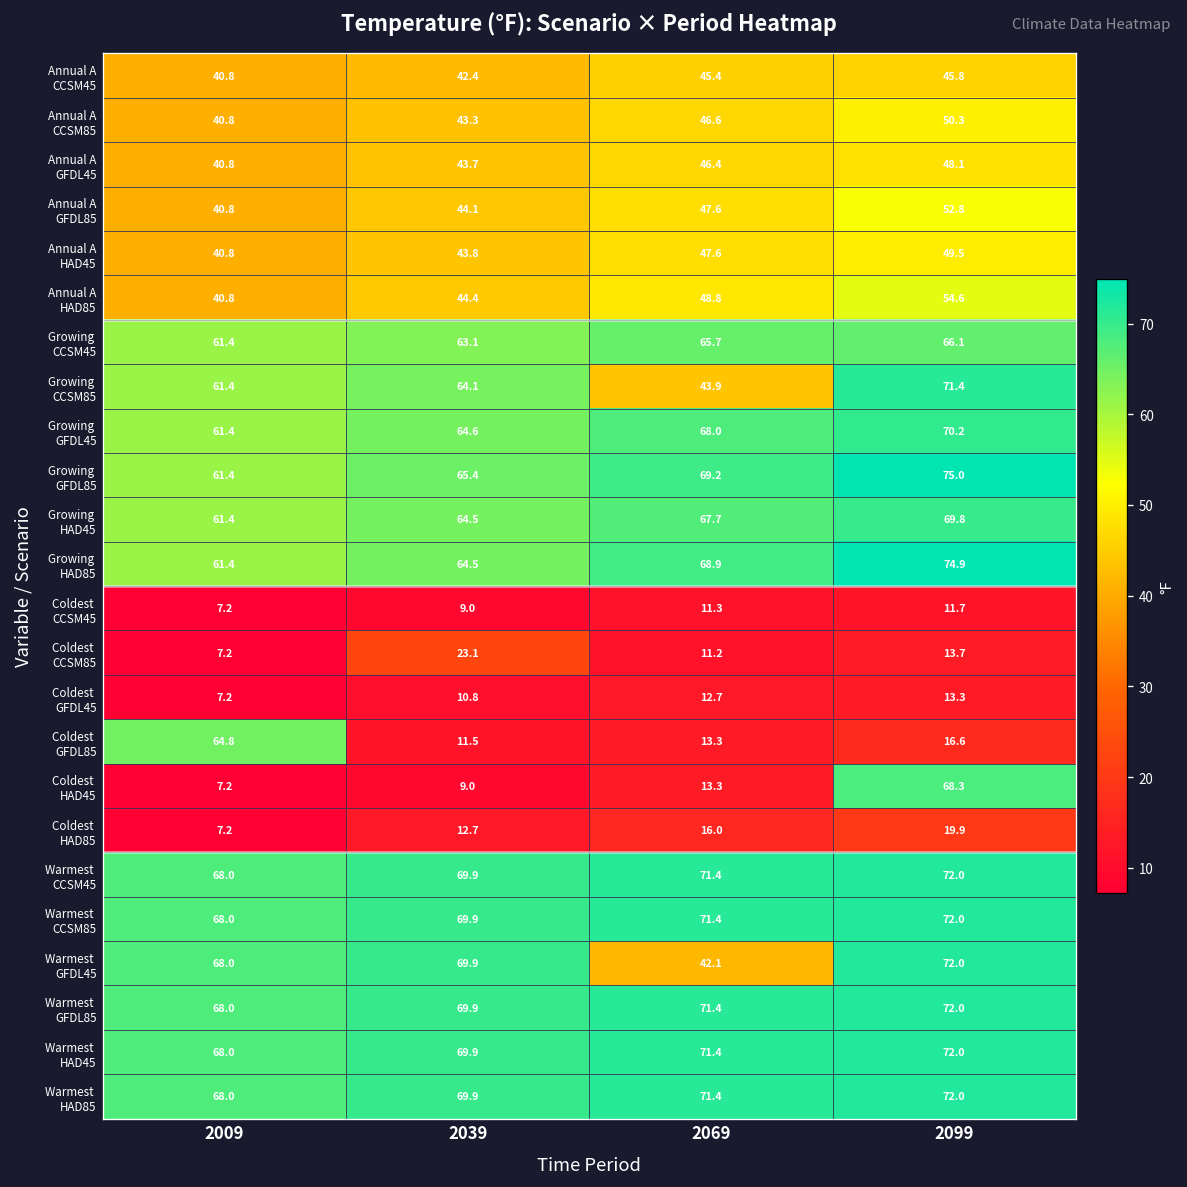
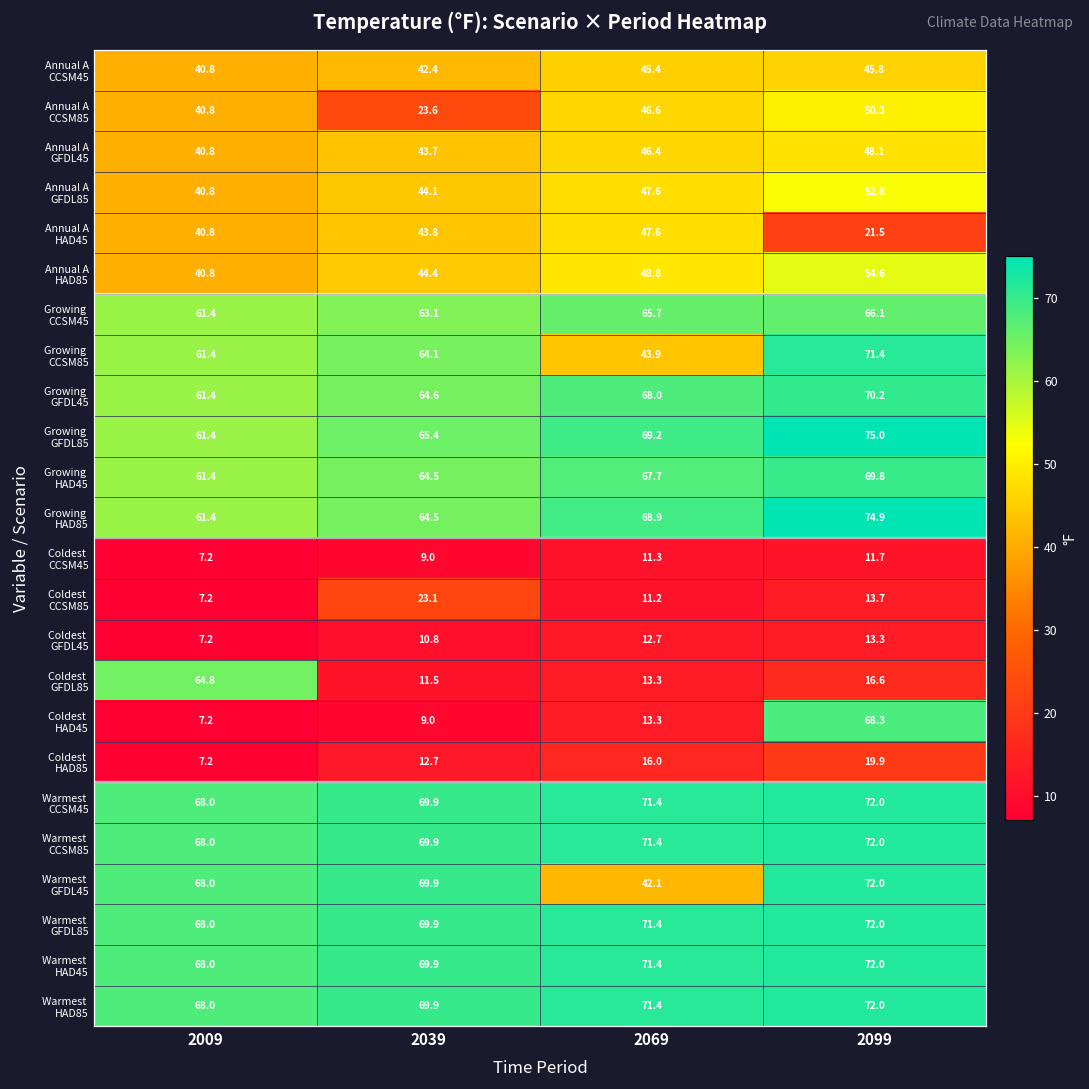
  {
    "Annual A CCSM45": {
      "2009": 40.8,
      "2039": 42.4,
      "2069": 45.4,
      "2099": 45.8
    },
    "Annual A CCSM85": {
      "2009": 40.8,
-     "2039": 43.3,
+     "2039": 23.6,
      "2069": 46.6,
      "2099": 50.3
    },
    "Annual A GFDL45": {
      "2009": 40.8,
      "2039": 43.7,
      "2069": 46.4,
      "2099": 48.1
    },
    "Annual A GFDL85": {
      "2009": 40.8,
      "2039": 44.1,
      "2069": 47.6,
      "2099": 52.8
    },
    "Annual A HAD45": {
      "2009": 40.8,
      "2039": 43.8,
      "2069": 47.6,
-     "2099": 49.5
+     "2099": 21.5
    },
    "Annual A HAD85": {
      "2009": 40.8,
      "2039": 44.4,
      "2069": 48.8,
      "2099": 54.6
    },
    "Growing CCSM45": {
      "2009": 61.4,
      "2039": 63.1,
      "2069": 65.7,
      "2099": 66.1
    },
    "Growing CCSM85": {
      "2009": 61.4,
      "2039": 64.1,
      "2069": 43.9,
      "2099": 71.4
    },
    "Growing GFDL45": {
      "2009": 61.4,
      "2039": 64.6,
      "2069": 68.0,
      "2099": 70.2
    },
    "Growing GFDL85": {
      "2009": 61.4,
      "2039": 65.4,
      "2069": 69.2,
      "2099": 75.0
    },
    "Growing HAD45": {
      "2009": 61.4,
      "2039": 64.5,
      "2069": 67.7,
      "2099": 69.8
    },
    "Growing HAD85": {
      "2009": 61.4,
      "2039": 64.5,
      "2069": 68.9,
      "2099": 74.9
    },
    "Coldest CCSM45": {
      "2009": 7.2,
      "2039": 9.0,
      "2069": 11.3,
      "2099": 11.7
    },
    "Coldest CCSM85": {
      "2009": 7.2,
      "2039": 23.1,
      "2069": 11.2,
      "2099": 13.7
    },
    "Coldest GFDL45": {
      "2009": 7.2,
      "2039": 10.8,
      "2069": 12.7,
      "2099": 13.3
    },
    "Coldest GFDL85": {
      "2009": 64.8,
      "2039": 11.5,
      "2069": 13.3,
      "2099": 16.6
    },
    "Coldest HAD45": {
      "2009": 7.2,
      "2039": 9.0,
      "2069": 13.3,
      "2099": 68.3
    },
    "Coldest HAD85": {
      "2009": 7.2,
      "2039": 12.7,
      "2069": 16.0,
      "2099": 19.9
    },
    "Warmest CCSM45": {
      "2009": 68.0,
      "2039": 69.9,
      "2069": 71.4,
      "2099": 72.0
    },
    "Warmest CCSM85": {
      "2009": 68.0,
      "2039": 69.9,
      "2069": 71.4,
      "2099": 72.0
    },
    "Warmest GFDL45": {
      "2009": 68.0,
      "2039": 69.9,
      "2069": 42.1,
      "2099": 72.0
    },
    "Warmest GFDL85": {
      "2009": 68.0,
      "2039": 69.9,
      "2069": 71.4,
      "2099": 72.0
    },
    "Warmest HAD45": {
      "2009": 68.0,
      "2039": 69.9,
      "2069": 71.4,
      "2099": 72.0
    },
    "Warmest HAD85": {
      "2009": 68.0,
      "2039": 69.9,
      "2069": 71.4,
      "2099": 72.0
    }
  }
